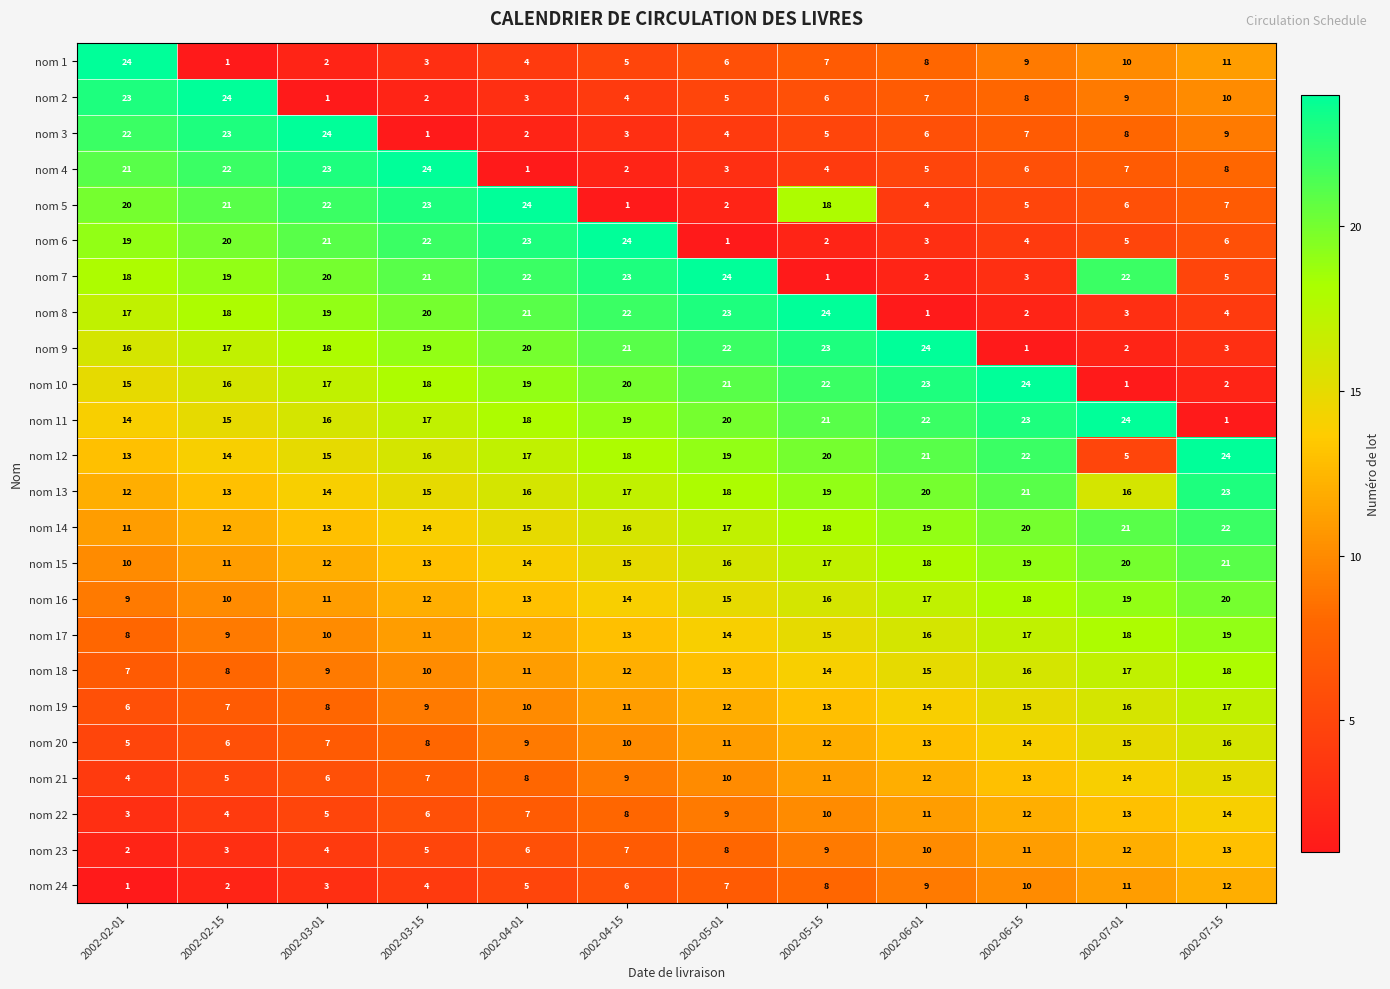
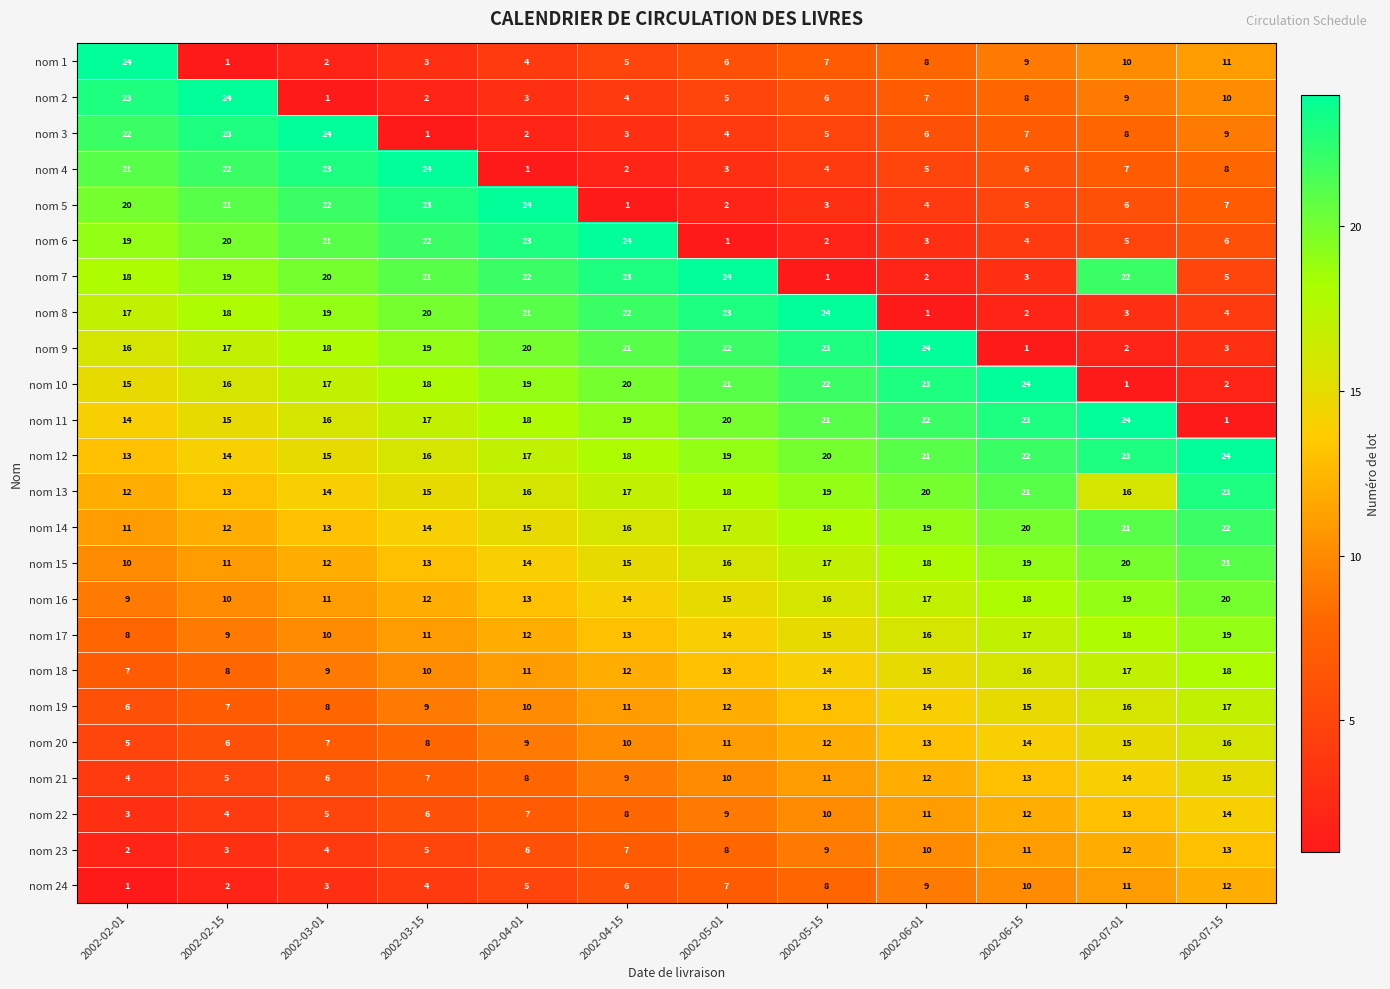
  {
    "nom 5": {
      "2002-02-01": 20,
      "2002-02-15": 21,
      "2002-03-01": 22,
      "2002-03-15": 23,
      "2002-04-01": 24,
      "2002-04-15": 1,
      "2002-05-01": 2,
-     "2002-05-15": 18,
+     "2002-05-15": 3,
      "2002-06-01": 4,
      "2002-06-15": 5,
      "2002-07-01": 6,
      "2002-07-15": 7
    },
    "nom 12": {
      "2002-02-01": 13,
      "2002-02-15": 14,
      "2002-03-01": 15,
      "2002-03-15": 16,
      "2002-04-01": 17,
      "2002-04-15": 18,
      "2002-05-01": 19,
      "2002-05-15": 20,
      "2002-06-01": 21,
      "2002-06-15": 22,
-     "2002-07-01": 5,
+     "2002-07-01": 23,
      "2002-07-15": 24
    }
  }
